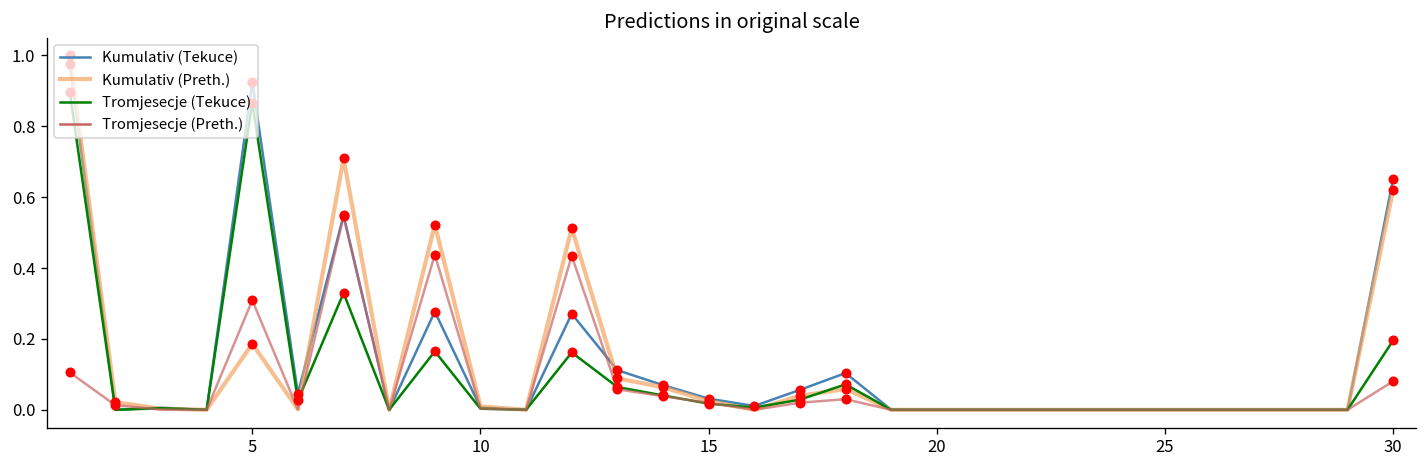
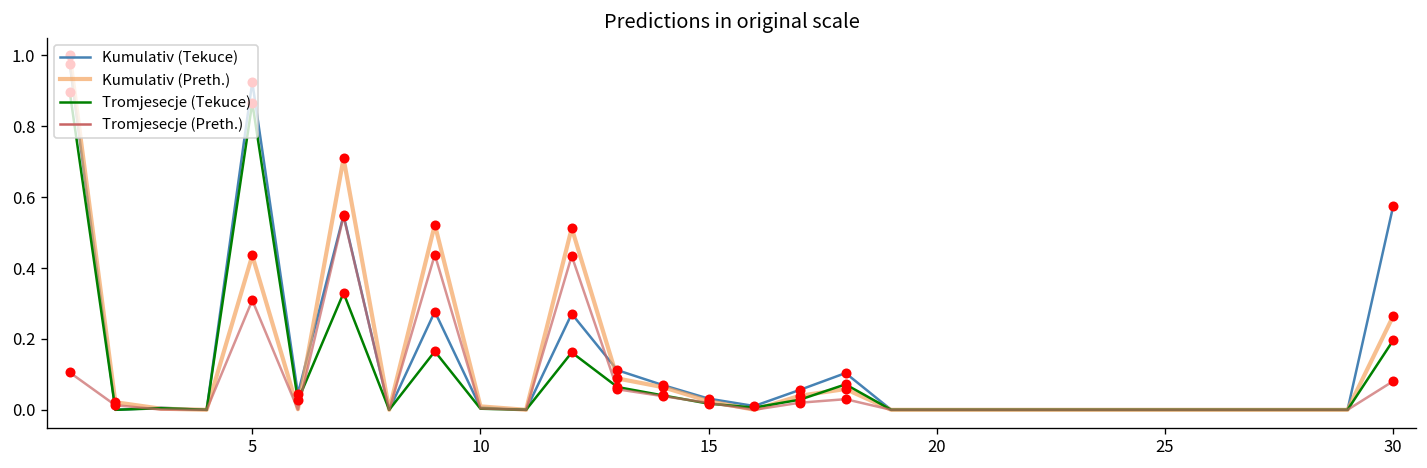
  {
    "Kumulativ (Tekuce)": {
-     "30": 0.65
+     "30": 0.57
    },
    "Kumulativ (Preth.)": {
-     "5": 0.19,
-     "30": 0.62
+     "5": 0.44,
+     "30": 0.26
    }
  }
